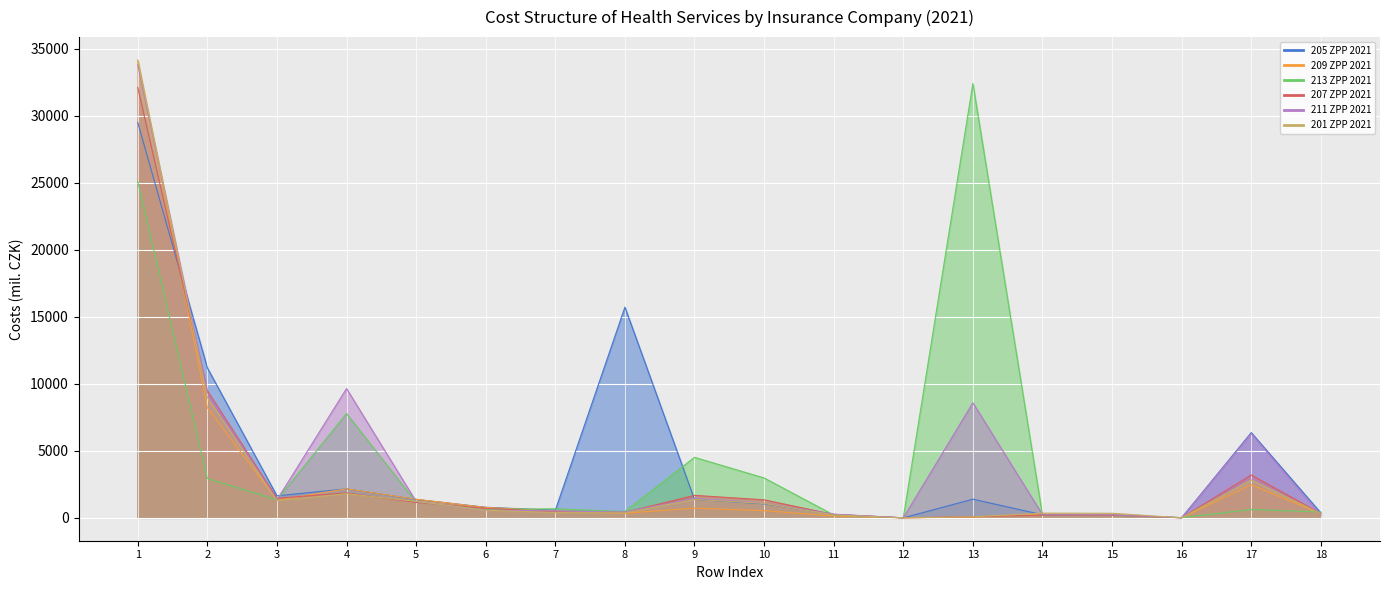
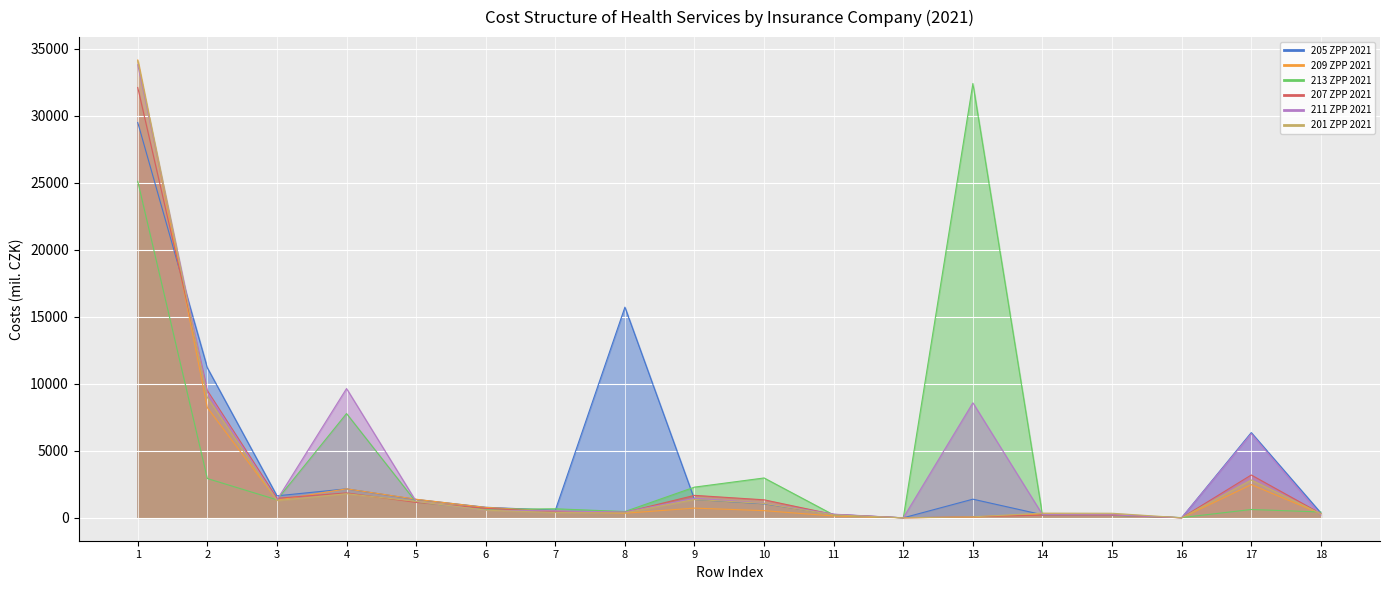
  {
    "205 ZPP 2021": {
      "1": 29500,
      "2": 11200,
      "8": 15700,
      "13": 1400
    },
    "213 ZPP 2021": {
      "1": 25100,
      "2": 2900,
      "4": 7800,
-     "9": 4500,
+     "9": 2300,
      "10": 3000,
      "13": 32400,
      "17": 600
    },
    "211 ZPP 2021": {
      "1": 33800,
      "4": 9600,
      "13": 8600
    }
  }
